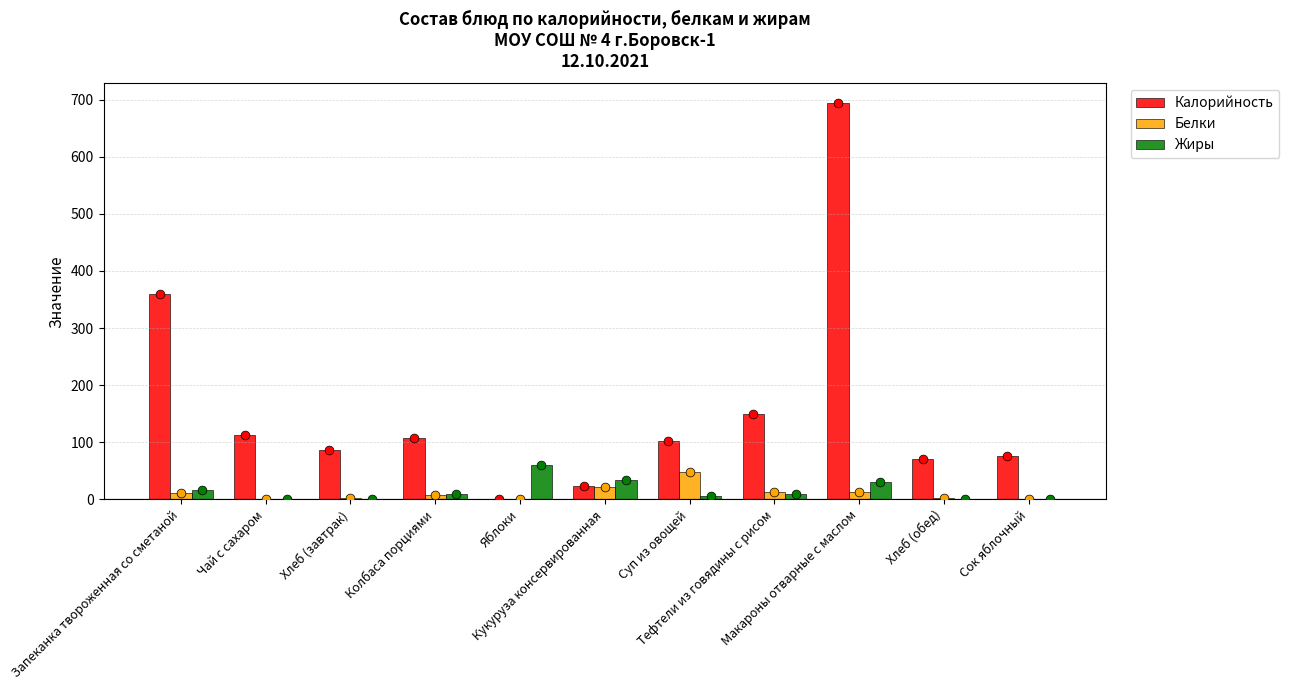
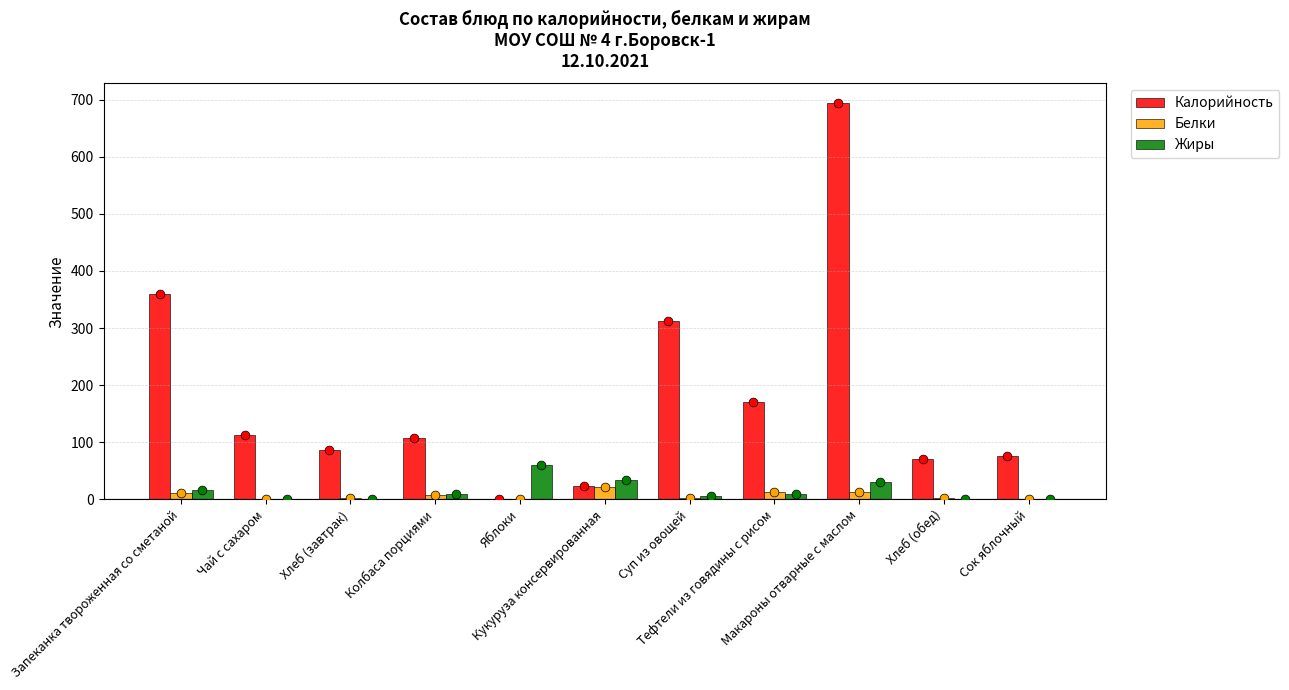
  {
    "Калорийность": {
      "Запеканка твороженная со сметаной": 360,
      "Чай с сахаром": 110,
      "Хлеб (завтрак)": 90,
      "Колбаса порциями": 110,
      "Кукуруза консервированная": 20,
-     "Суп из овощей": 100,
-     "Тефтели из говядины с рисом": 150,
+     "Суп из овощей": 310,
+     "Тефтели из говядины с рисом": 170,
      "Макароны отварные с маслом": 690,
      "Хлеб (обед)": 70,
      "Сок яблочный": 80
    },
    "Белки": {
      "Запеканка твороженная со сметаной": 10,
      "Колбаса порциями": 10,
      "Кукуруза консервированная": 20,
-     "Суп из овощей": 50,
+     "Суп из овощей": 0,
      "Тефтели из говядины с рисом": 10,
      "Макароны отварные с маслом": 10
    },
    "Жиры": {
      "Запеканка твороженная со сметаной": 20,
      "Колбаса порциями": 10,
      "Яблоки": 60,
      "Кукуруза консервированная": 30,
      "Суп из овощей": 10,
      "Тефтели из говядины с рисом": 10,
      "Макароны отварные с маслом": 30,
      "Сок яблочный": 0
    }
  }
